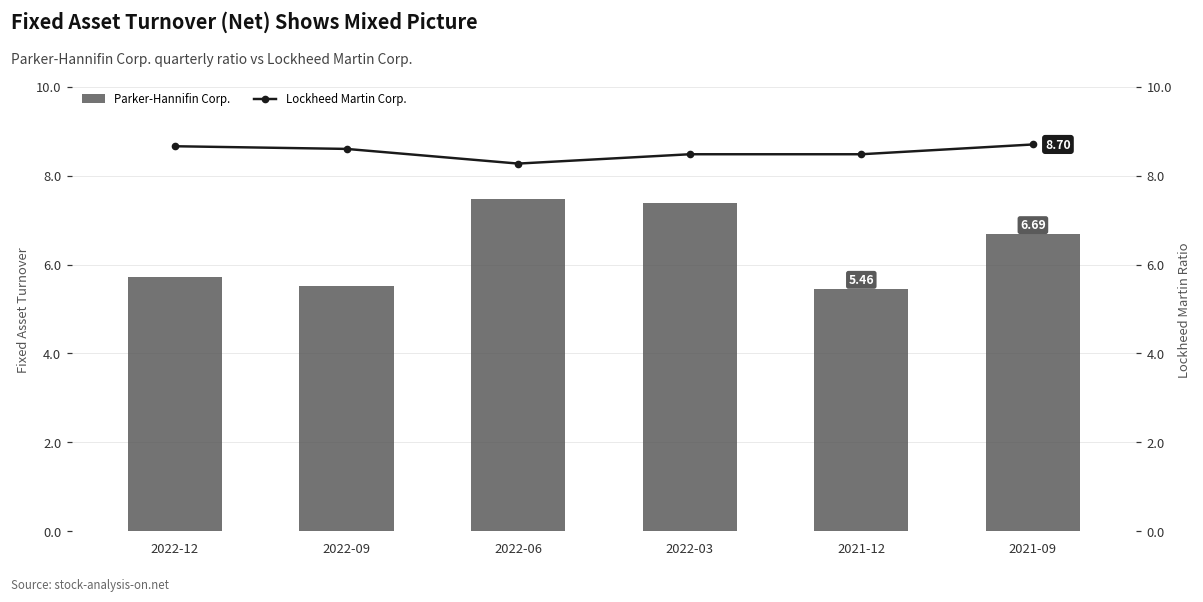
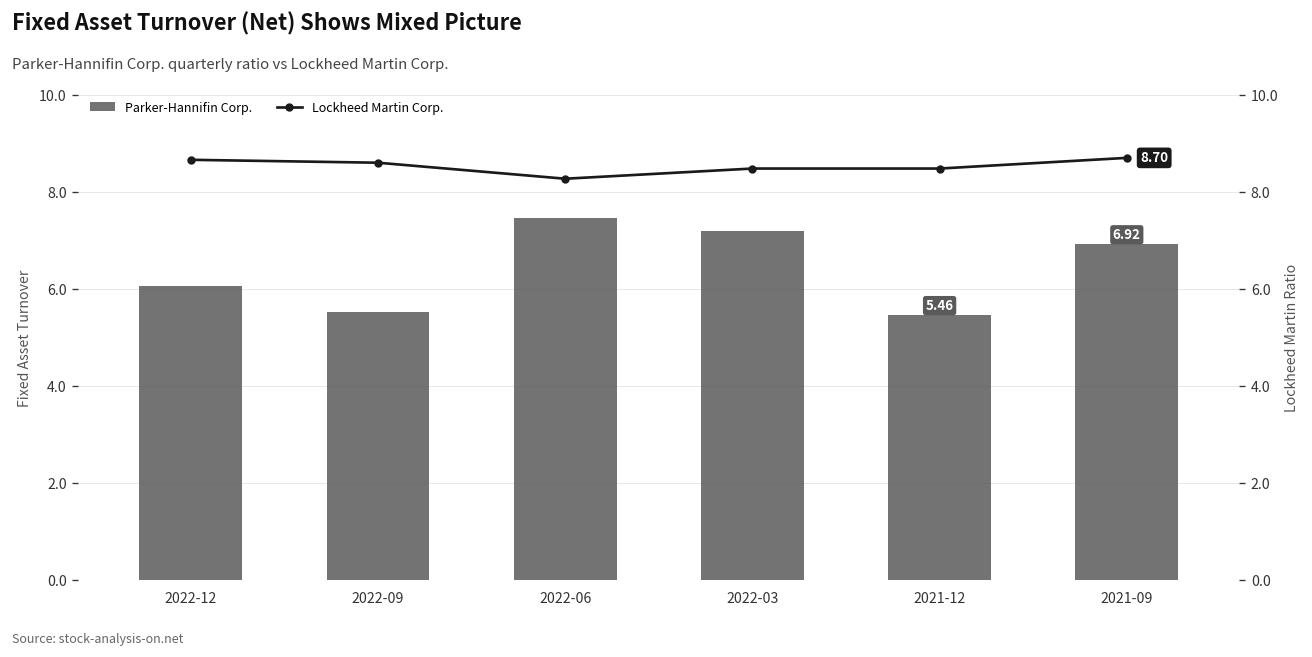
  {
    "Parker-Hannifin Corp.": {
-     "2022-12": 5.7,
-     "2022-03": 7.4,
-     "2021-09": 6.69
+     "2022-12": 6.1,
+     "2022-03": 7.2,
+     "2021-09": 6.92
    },
    "Lockheed Martin Corp.": {
      "2022-12": 8.7,
      "2022-09": 8.6,
      "2022-06": 8.3,
      "2022-03": 8.5,
      "2021-12": 8.5
    }
  }
